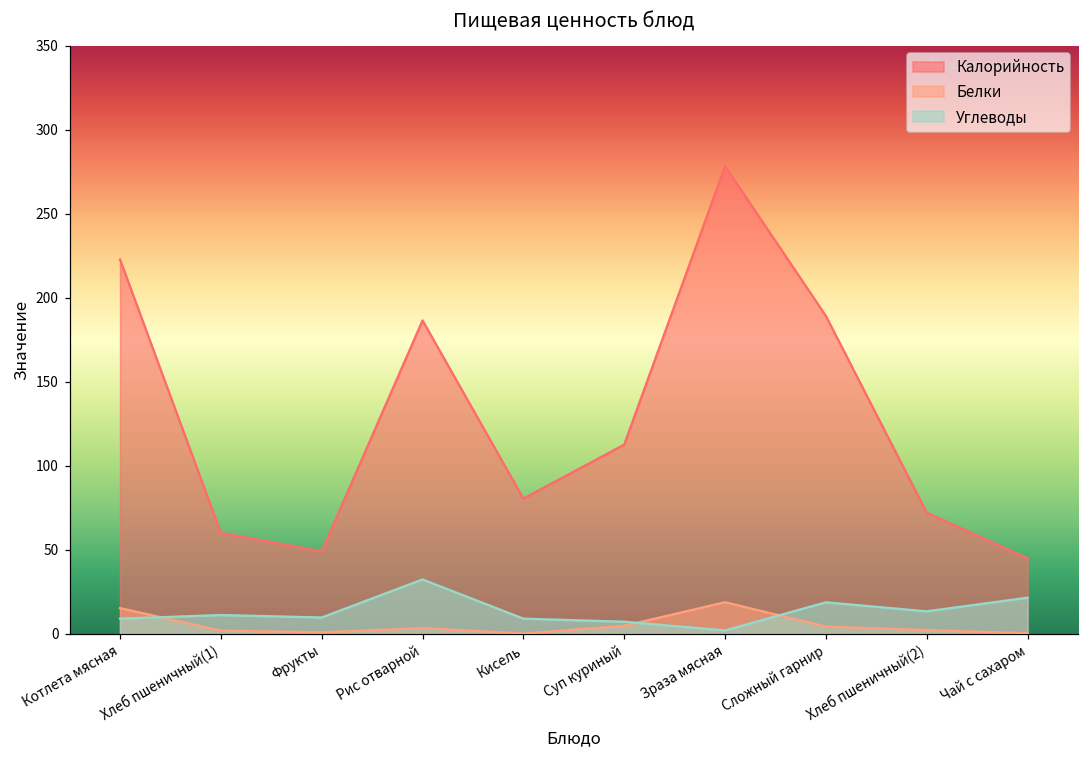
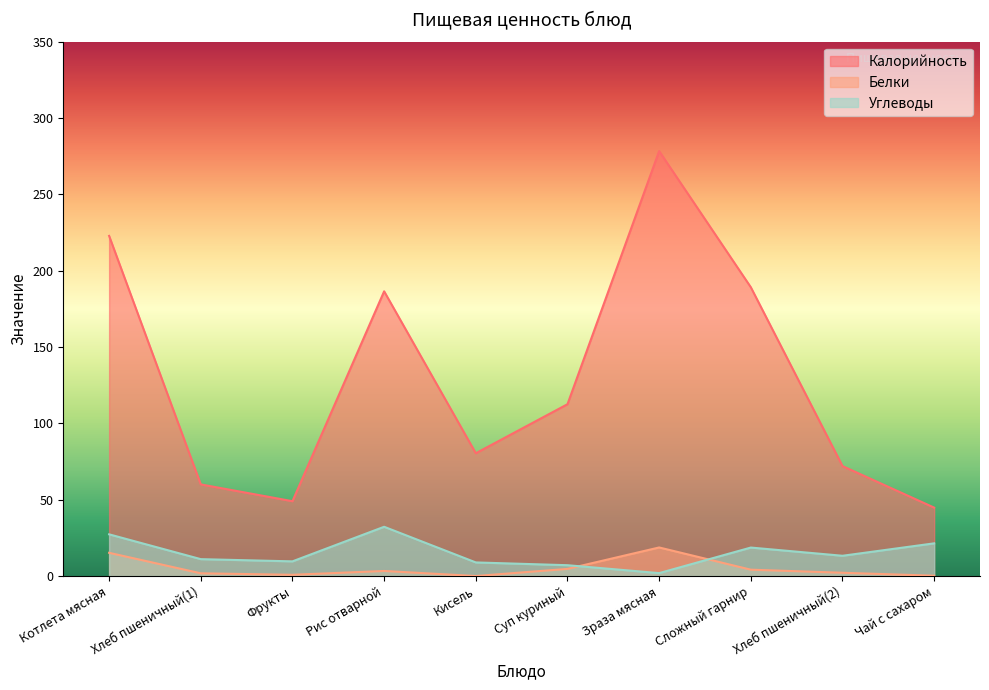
  {
    "Углеводы": {
-     "Котлета мясная": 9,
+     "Котлета мясная": 27,
      "Хлеб пшеничный(1)": 11,
      "Фрукты": 10,
      "Рис отварной": 32,
      "Кисель": 9,
      "Суп куриный": 7,
      "Зраза мясная": 2,
      "Сложный гарнир": 19,
      "Хлеб пшеничный(2)": 13,
      "Чай с сахаром": 21
    }
  }
